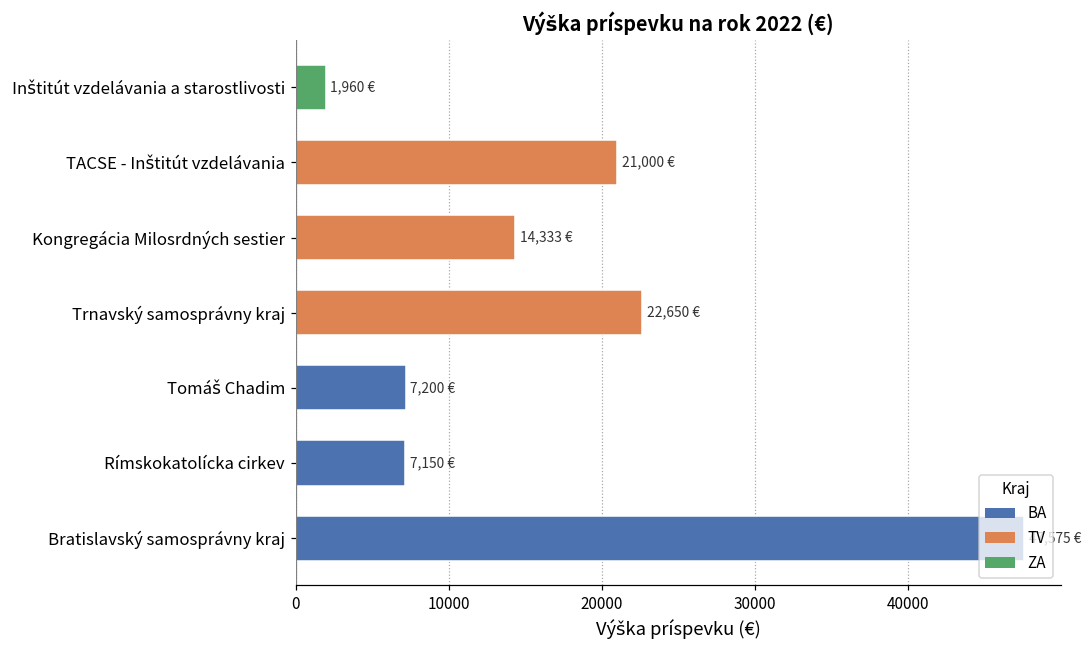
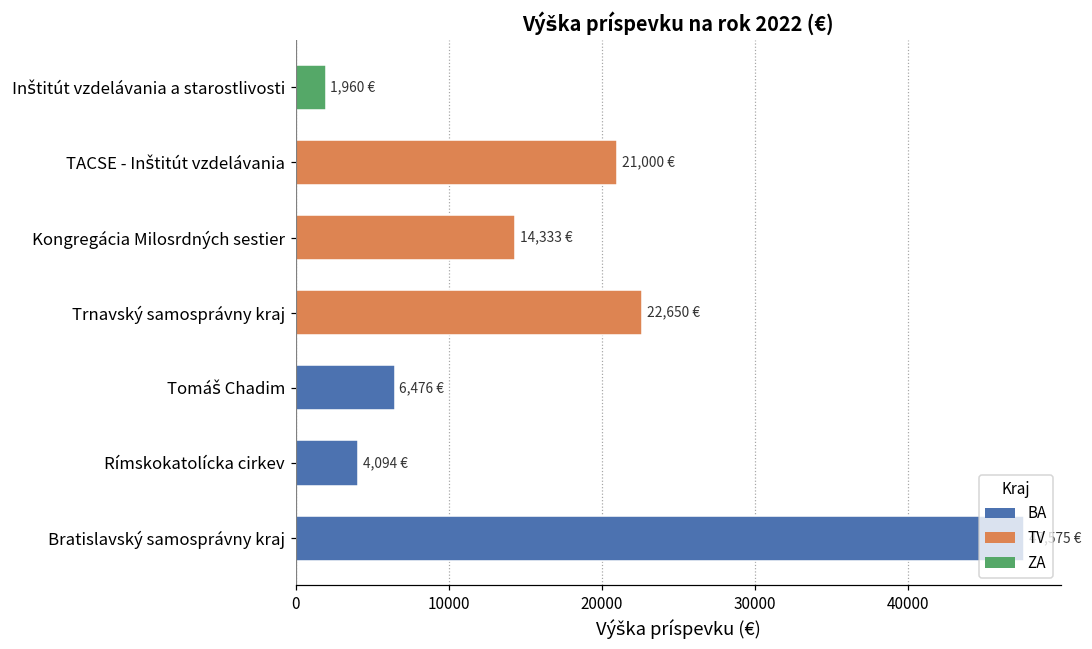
  {
    "Inštitút vzdelávania a starostlivosti": "1,960",
    "TACSE - Inštitút vzdelávania": "21,000",
    "Kongregácia Milosrdných sestier": "14,333",
    "Trnavský samosprávny kraj": "22,650",
-   "Tomáš Chadim": "7,200",
-   "Rímskokatolícka cirkev": "7,150"
+   "Tomáš Chadim": "6,476",
+   "Rímskokatolícka cirkev": "4,094"
  }
